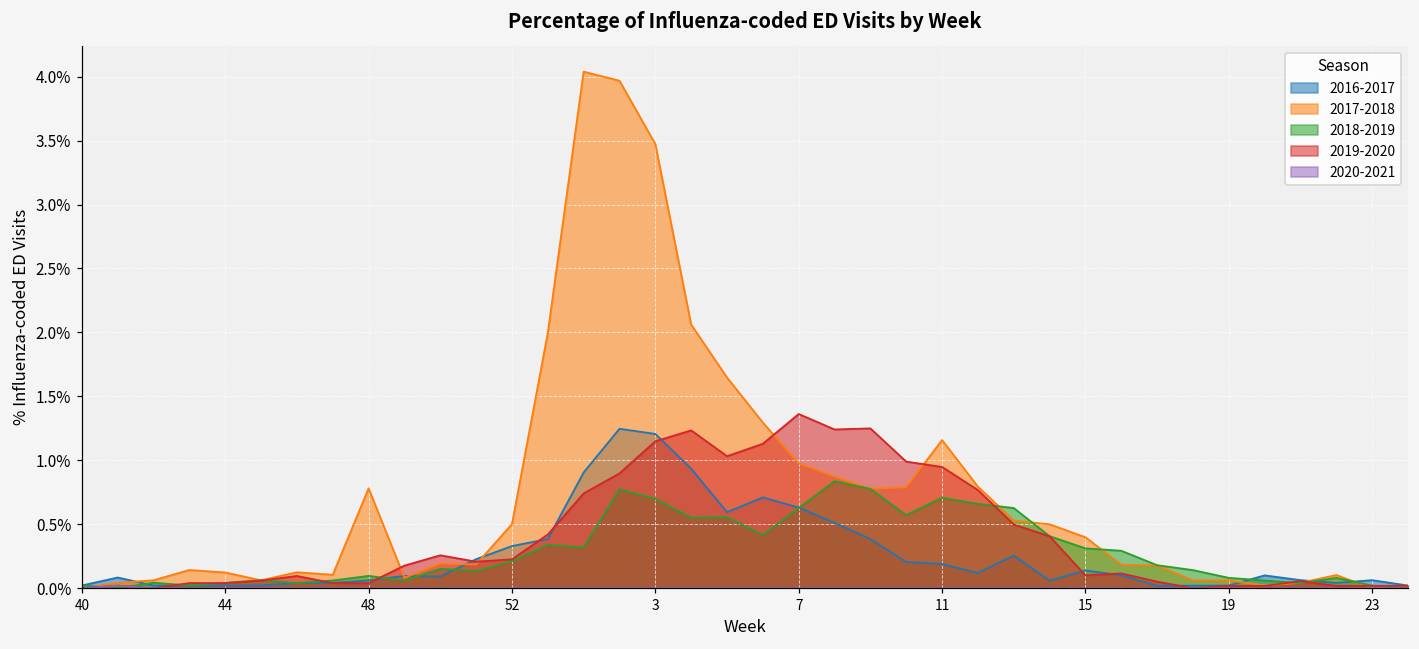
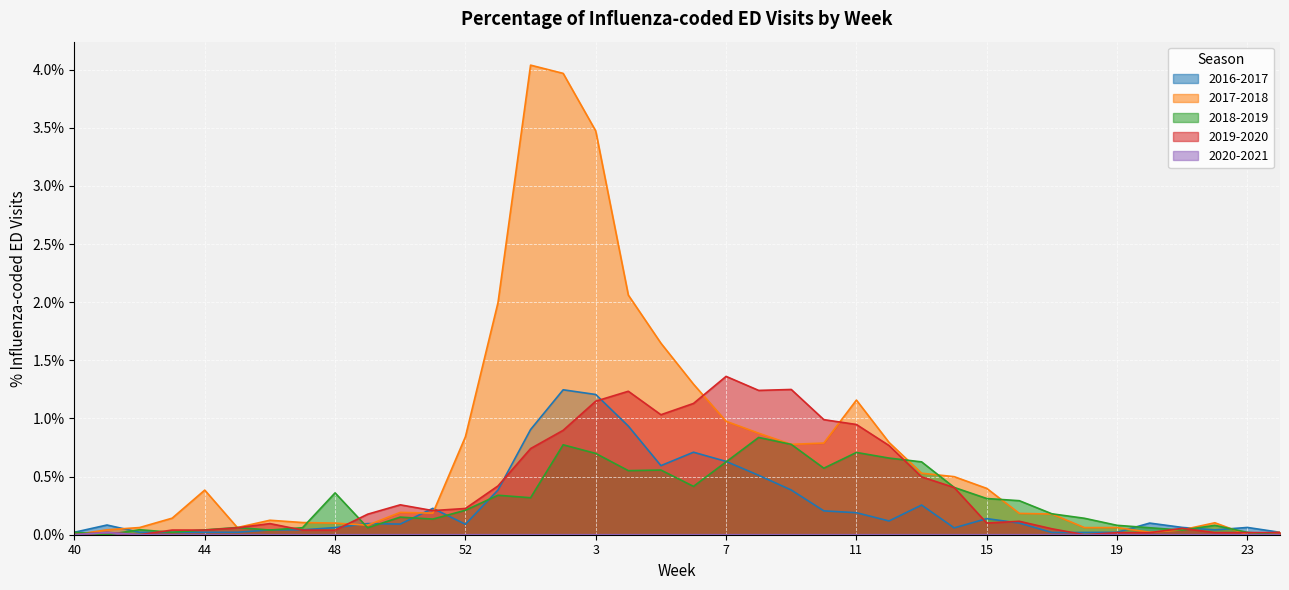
  {
    "2016-2017": {
-     "52": "0.33%"
+     "52": "0.09%"
    },
    "2017-2018": {
-     "44": "0.12%",
-     "48": "0.78%",
-     "52": "0.50%"
+     "44": "0.38%",
+     "48": "0.10%",
+     "52": "0.84%"
    },
    "2018-2019": {
-     "48": "0.10%"
+     "48": "0.36%"
    },
    "2020-2021": {
      "48": "0.00%",
      "52": "0.00%"
    }
  }
